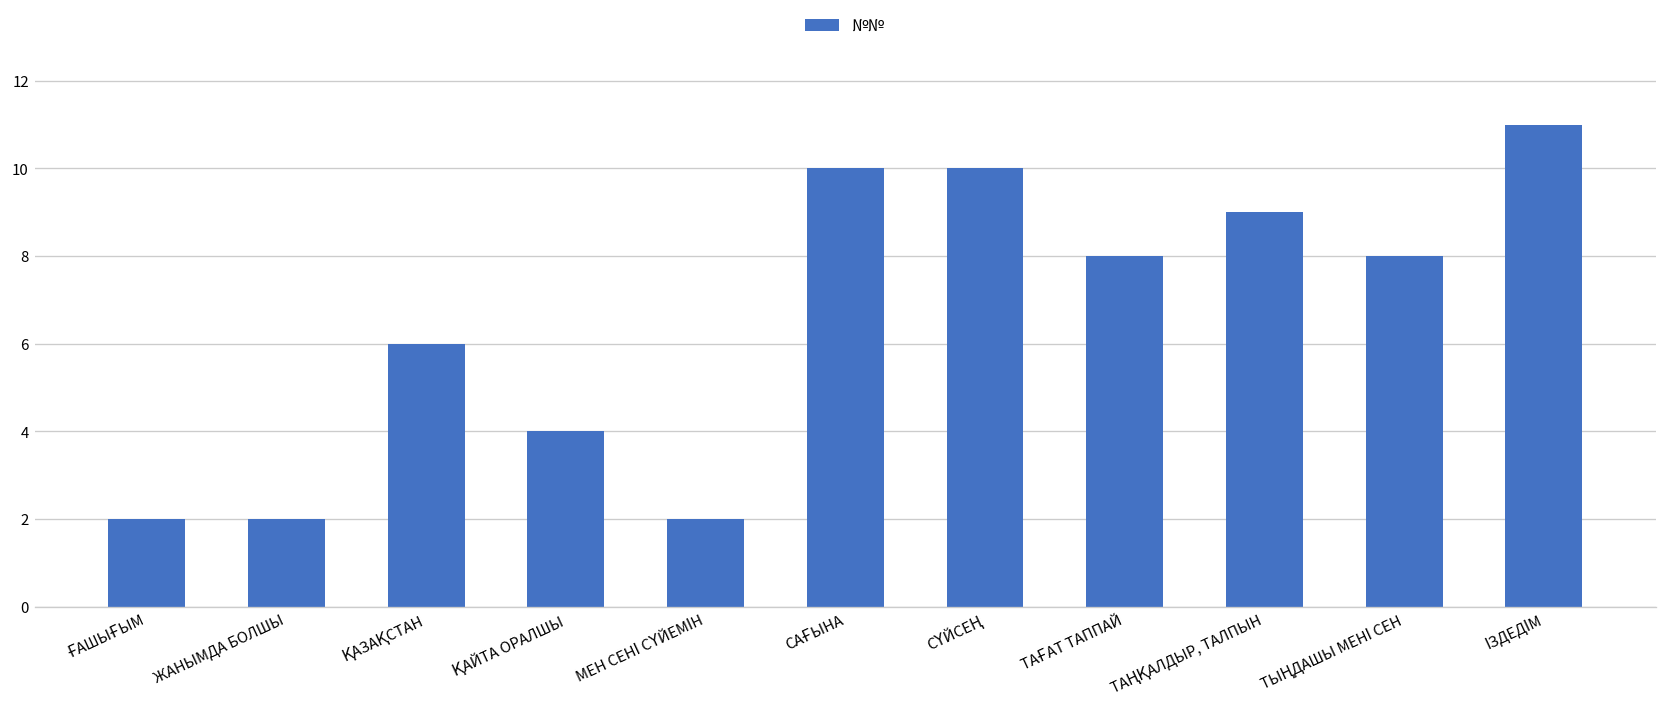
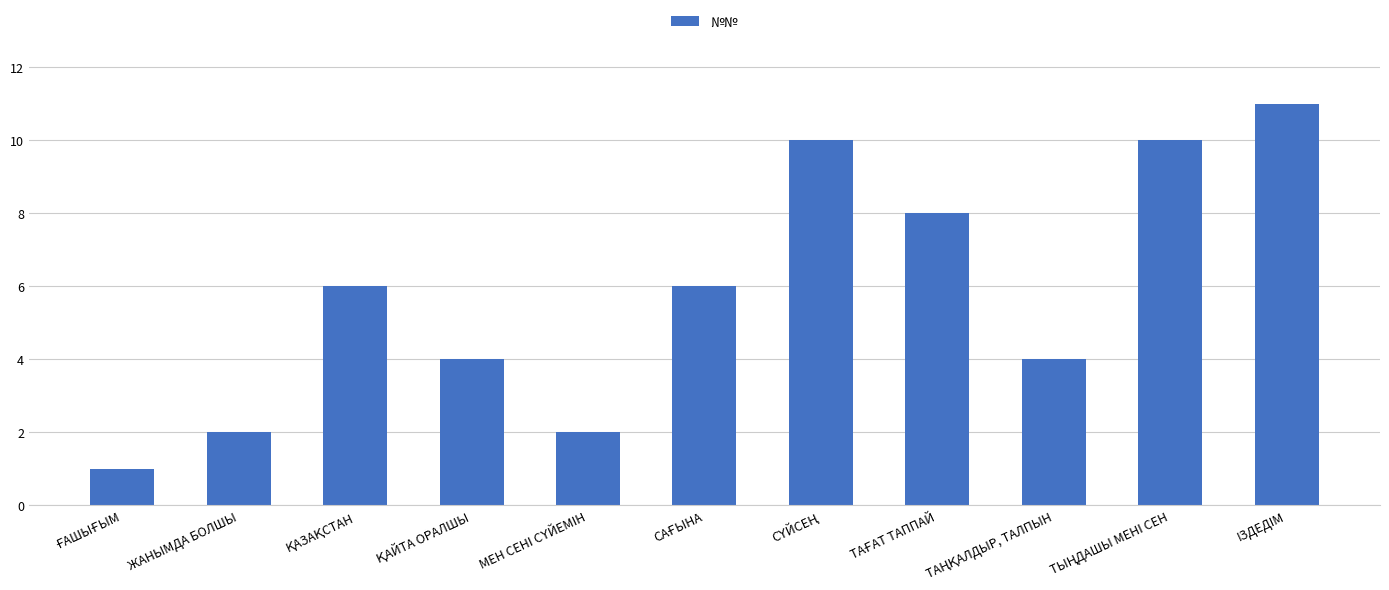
  {
-   "ҒАШЫҒЫМ": 2,
+   "ҒАШЫҒЫМ": 1,
    "ЖАНЫМДА БОЛШЫ": 2,
    "ҚАЗАҚСТАН": 6,
    "ҚАЙТА ОРАЛШЫ": 4,
    "МЕН СЕНІ СҮЙЕМІН": 2,
-   "САҒЫНА": 10,
+   "САҒЫНА": 6,
    "СҮЙСЕҢ": 10,
    "ТАҒАТ ТАППАЙ": 8,
-   "ТАҢҚАЛДЫР, ТАЛПЫН": 9,
-   "ТЫҢДАШЫ МЕНІ СЕН": 8,
+   "ТАҢҚАЛДЫР, ТАЛПЫН": 4,
+   "ТЫҢДАШЫ МЕНІ СЕН": 10,
    "ІЗДЕДІМ": 11
  }
